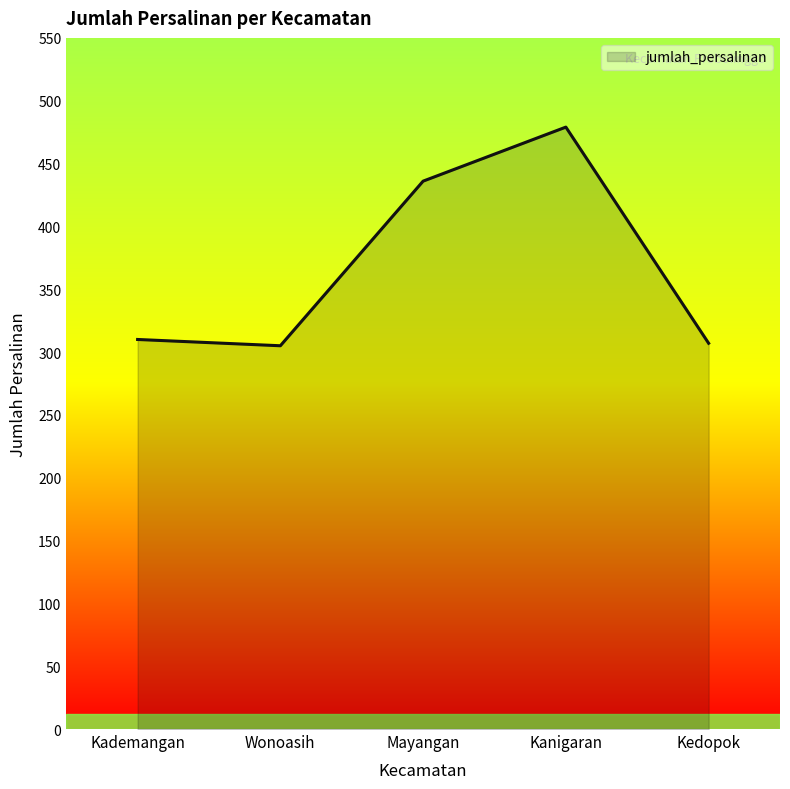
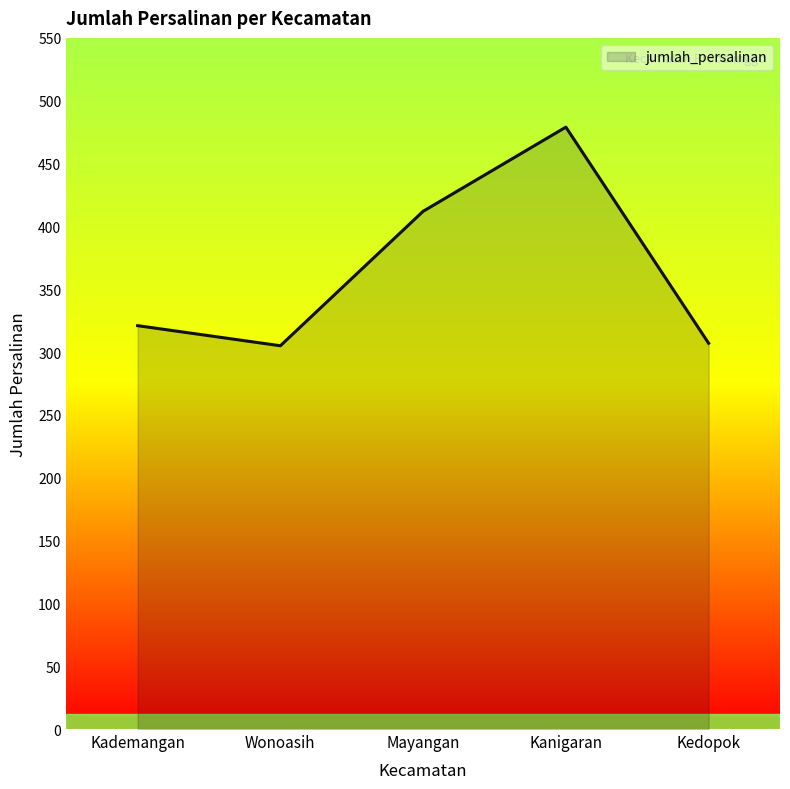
  {
-   "Kademangan": 310,
+   "Kademangan": 321,
    "Wonoasih": 305,
-   "Mayangan": 436,
+   "Mayangan": 412,
    "Kanigaran": 479,
    "Kedopok": 307
  }
